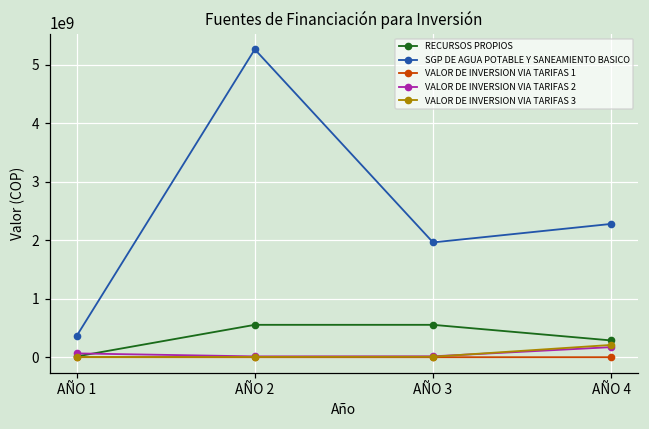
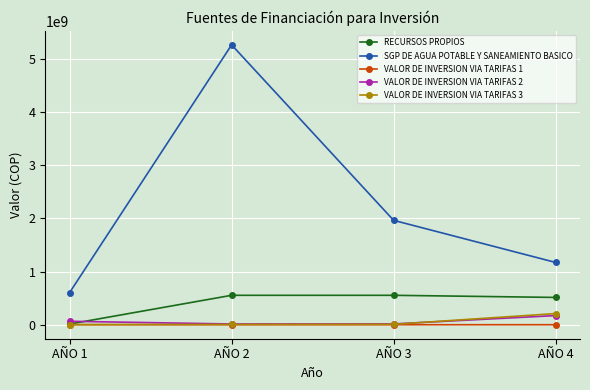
  {
    "RECURSOS PROPIOS": {
      "AÑO 2": 600000000,
      "AÑO 3": 600000000,
-     "AÑO 4": 300000000
+     "AÑO 4": 500000000
    },
    "SGP DE AGUA POTABLE Y SANEAMIENTO BASICO": {
-     "AÑO 1": 400000000,
+     "AÑO 1": 600000000,
      "AÑO 2": 5300000000,
      "AÑO 3": 2000000000,
-     "AÑO 4": 2300000000
+     "AÑO 4": 1200000000
    },
    "VALOR DE INVERSION VIA TARIFAS 1": {
      "AÑO 4": 0
    },
    "VALOR DE INVERSION VIA TARIFAS 2": {
      "AÑO 1": 100000000
    }
  }
